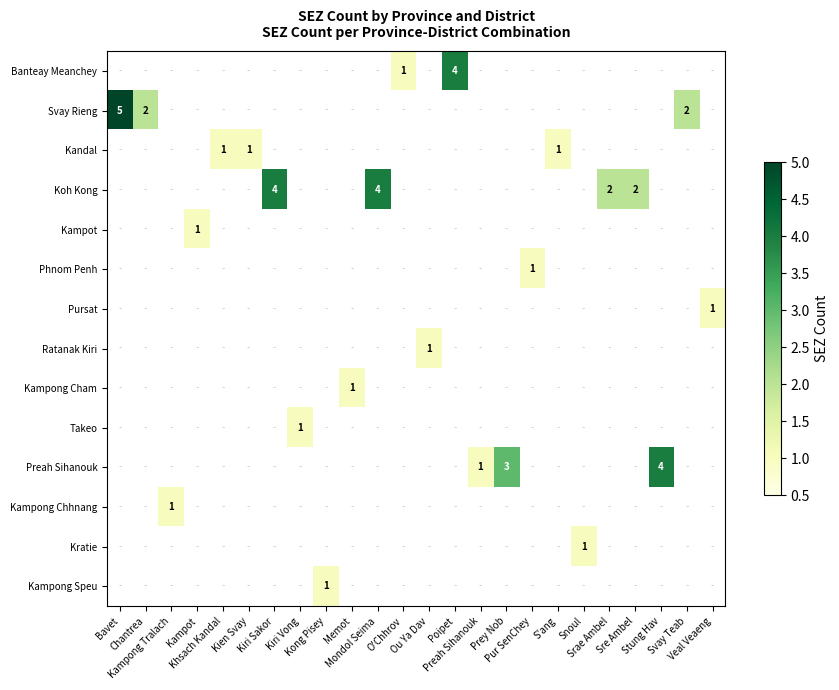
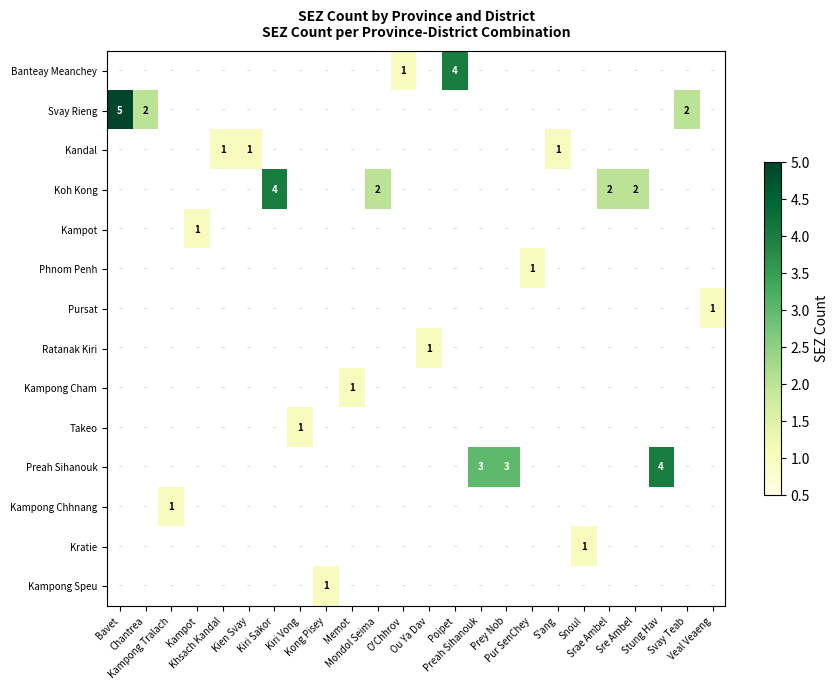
  {
    "Banteay Meanchey": {
      "O'Chhrov": 1,
      "Poipet": 4
    },
    "Svay Rieng": {
      "Bavet": 5,
      "Chantrea": 2,
      "Svay Teab": 2
    },
    "Kandal": {
      "Khsach Kandal": 1,
      "Kien Svay": 1,
      "S'ang": 1
    },
    "Koh Kong": {
      "Kiri Sakor": 4,
-     "Mondol Seima": 4,
+     "Mondol Seima": 2,
      "Srae Ambel": 2,
      "Sre Ambel": 2
    },
    "Kampot": {
      "Kampot": 1
    },
    "Phnom Penh": {
      "Pur SenChey": 1
    },
    "Pursat": {
      "Veal Veaeng": 1
    },
    "Ratanak Kiri": {
      "Ou Ya Dav": 1
    },
    "Kampong Cham": {
      "Memot": 1
    },
    "Takeo": {
      "Kiri Vong": 1
    },
    "Preah Sihanouk": {
-     "Preah Sihanouk": 1,
+     "Preah Sihanouk": 3,
      "Prey Nob": 3,
      "Stung Hav": 4
    },
    "Kampong Chhnang": {
      "Kampong Tralach": 1
    },
    "Kratie": {
      "Snoul": 1
    },
    "Kampong Speu": {
      "Kong Pisey": 1
    }
  }
